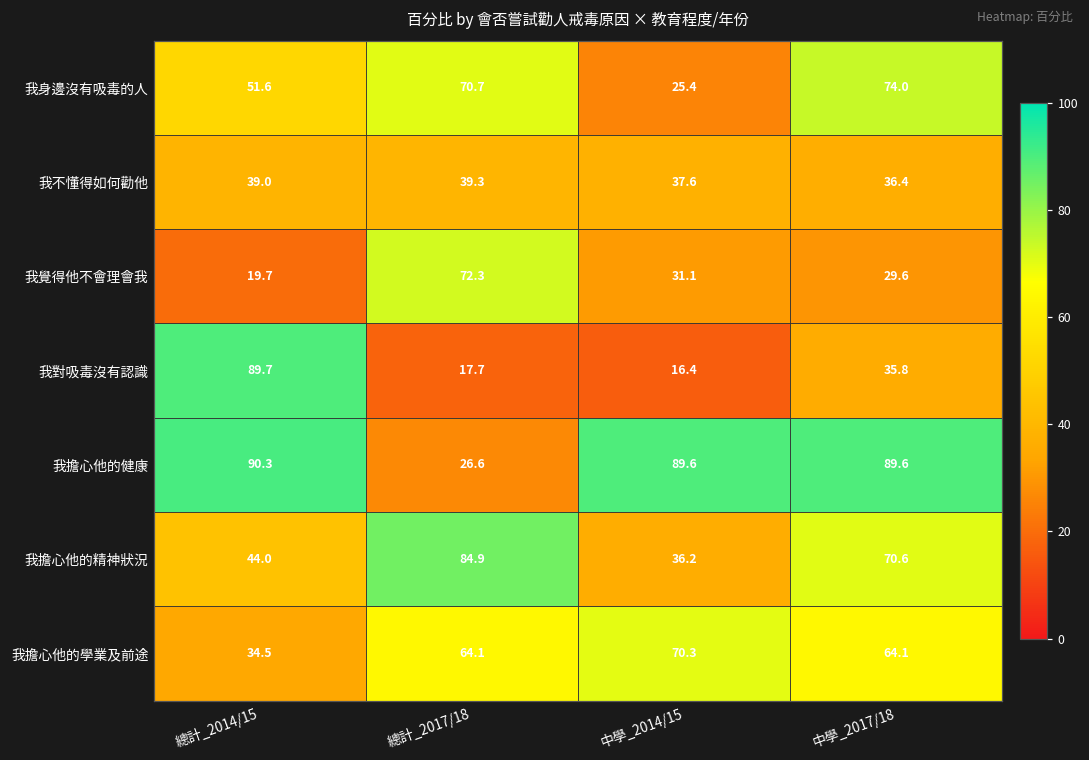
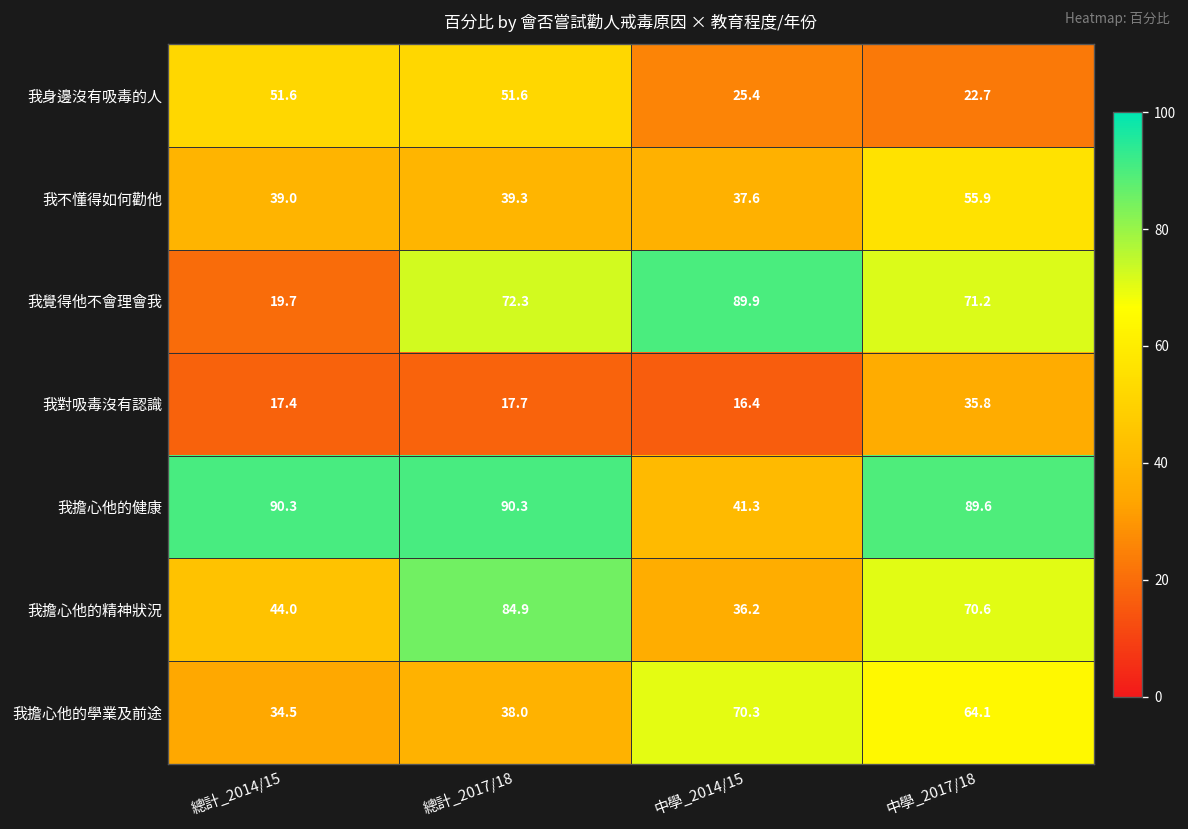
  {
    "我身邊沒有吸毒的人": {
      "總計_2014/15": 51.6,
-     "總計_2017/18": 70.7,
+     "總計_2017/18": 51.6,
      "中學_2014/15": 25.4,
-     "中學_2017/18": 74.0
+     "中學_2017/18": 22.7
    },
    "我不懂得如何勸他": {
      "總計_2014/15": 39.0,
      "總計_2017/18": 39.3,
      "中學_2014/15": 37.6,
-     "中學_2017/18": 36.4
+     "中學_2017/18": 55.9
    },
    "我覺得他不會理會我": {
      "總計_2014/15": 19.7,
      "總計_2017/18": 72.3,
-     "中學_2014/15": 31.1,
-     "中學_2017/18": 29.6
+     "中學_2014/15": 89.9,
+     "中學_2017/18": 71.2
    },
    "我對吸毒沒有認識": {
-     "總計_2014/15": 89.7,
+     "總計_2014/15": 17.4,
      "總計_2017/18": 17.7,
      "中學_2014/15": 16.4,
      "中學_2017/18": 35.8
    },
    "我擔心他的健康": {
      "總計_2014/15": 90.3,
-     "總計_2017/18": 26.6,
-     "中學_2014/15": 89.6,
+     "總計_2017/18": 90.3,
+     "中學_2014/15": 41.3,
      "中學_2017/18": 89.6
    },
    "我擔心他的精神狀況": {
      "總計_2014/15": 44.0,
      "總計_2017/18": 84.9,
      "中學_2014/15": 36.2,
      "中學_2017/18": 70.6
    },
    "我擔心他的學業及前途": {
      "總計_2014/15": 34.5,
-     "總計_2017/18": 64.1,
+     "總計_2017/18": 38.0,
      "中學_2014/15": 70.3,
      "中學_2017/18": 64.1
    }
  }
